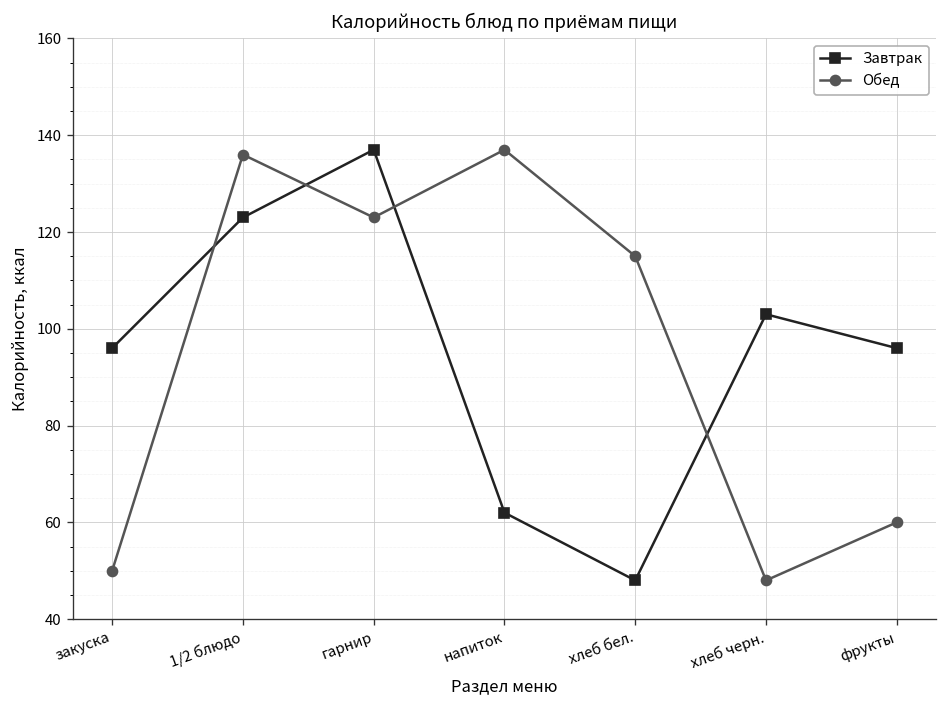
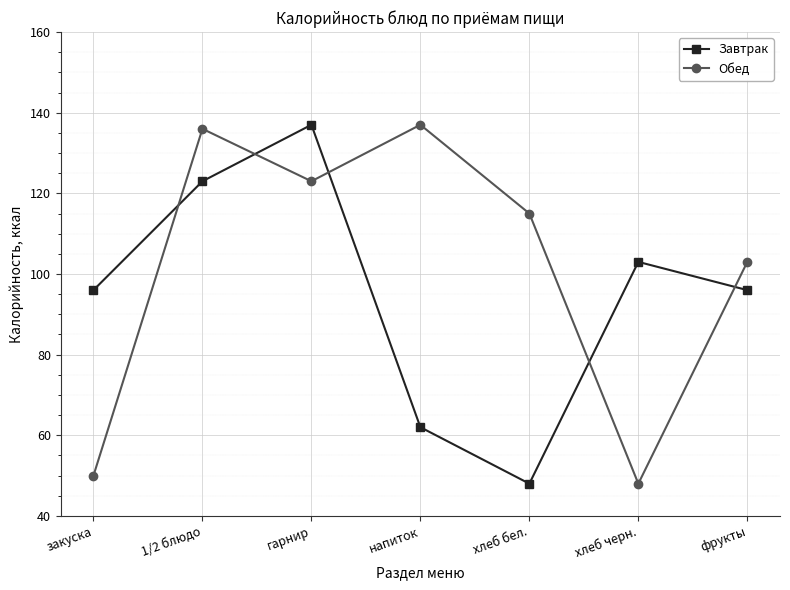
  {
    "Завтрак": {
      "закуска": 96,
      "1/2 блюдо": 123,
      "гарнир": 137,
      "напиток": 62,
      "хлеб бел.": 48,
      "хлеб черн.": 103,
      "фрукты": 96
    },
    "Обед": {
      "закуска": 50,
      "1/2 блюдо": 136,
      "гарнир": 123,
      "напиток": 137,
      "хлеб бел.": 115,
      "хлеб черн.": 48,
-     "фрукты": 60
+     "фрукты": 103
    }
  }
